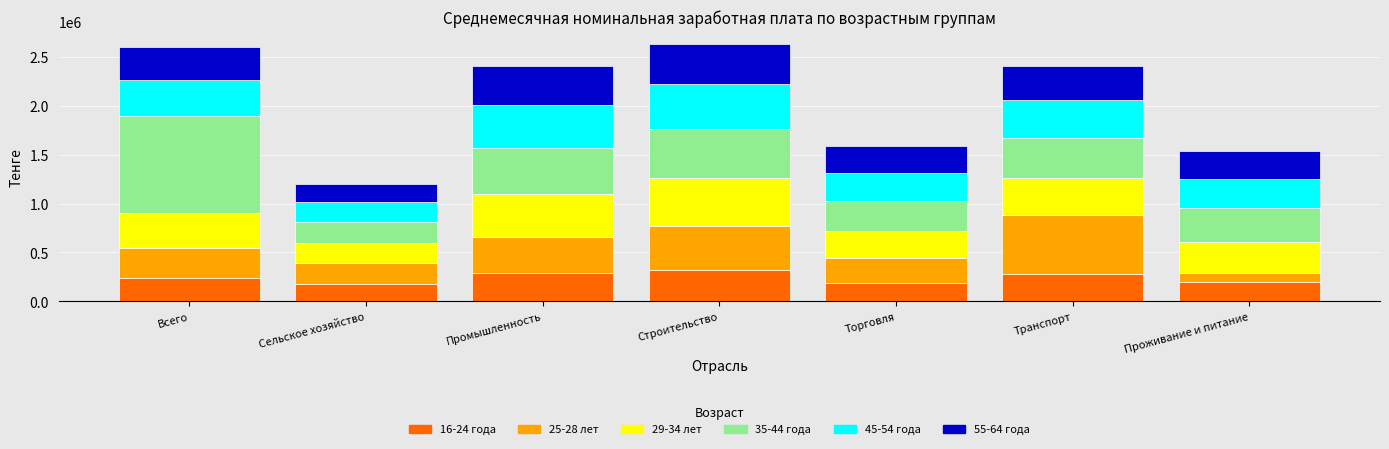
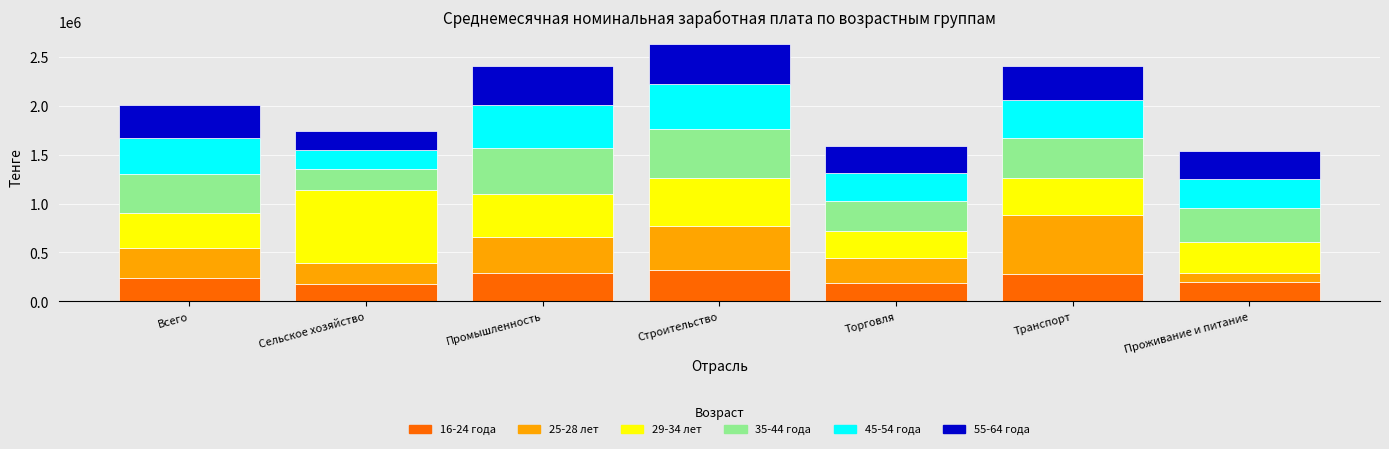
  {
    "16-24 года": {
      "Всего": 200000,
      "Сельское хозяйство": 200000,
      "Промышленность": 300000,
      "Строительство": 300000,
      "Торговля": 200000,
      "Транспорт": 300000,
      "Проживание и питание": 200000
    },
    "25-28 лет": {
      "Всего": 300000,
      "Сельское хозяйство": 200000,
      "Промышленность": 400000,
      "Строительство": 400000,
      "Торговля": 300000,
      "Транспорт": 600000,
      "Проживание и питание": 100000
    },
    "29-34 лет": {
      "Всего": 400000,
-     "Сельское хозяйство": 200000,
+     "Сельское хозяйство": 700000,
      "Промышленность": 400000,
      "Строительство": 500000,
      "Торговля": 300000,
      "Транспорт": 400000,
      "Проживание и питание": 300000
    },
    "35-44 года": {
-     "Всего": 1000000,
+     "Всего": 400000,
      "Сельское хозяйство": 200000,
      "Промышленность": 500000,
      "Строительство": 500000,
      "Торговля": 300000,
      "Транспорт": 400000,
      "Проживание и питание": 400000
    },
    "45-54 года": {
      "Всего": 400000,
      "Сельское хозяйство": 200000,
      "Промышленность": 400000,
      "Строительство": 500000,
      "Торговля": 300000,
      "Транспорт": 400000,
      "Проживание и питание": 300000
    },
    "55-64 года": {
      "Всего": 300000,
      "Сельское хозяйство": 200000,
      "Промышленность": 400000,
      "Строительство": 400000,
      "Торговля": 300000,
      "Транспорт": 300000,
      "Проживание и питание": 300000
    }
  }
